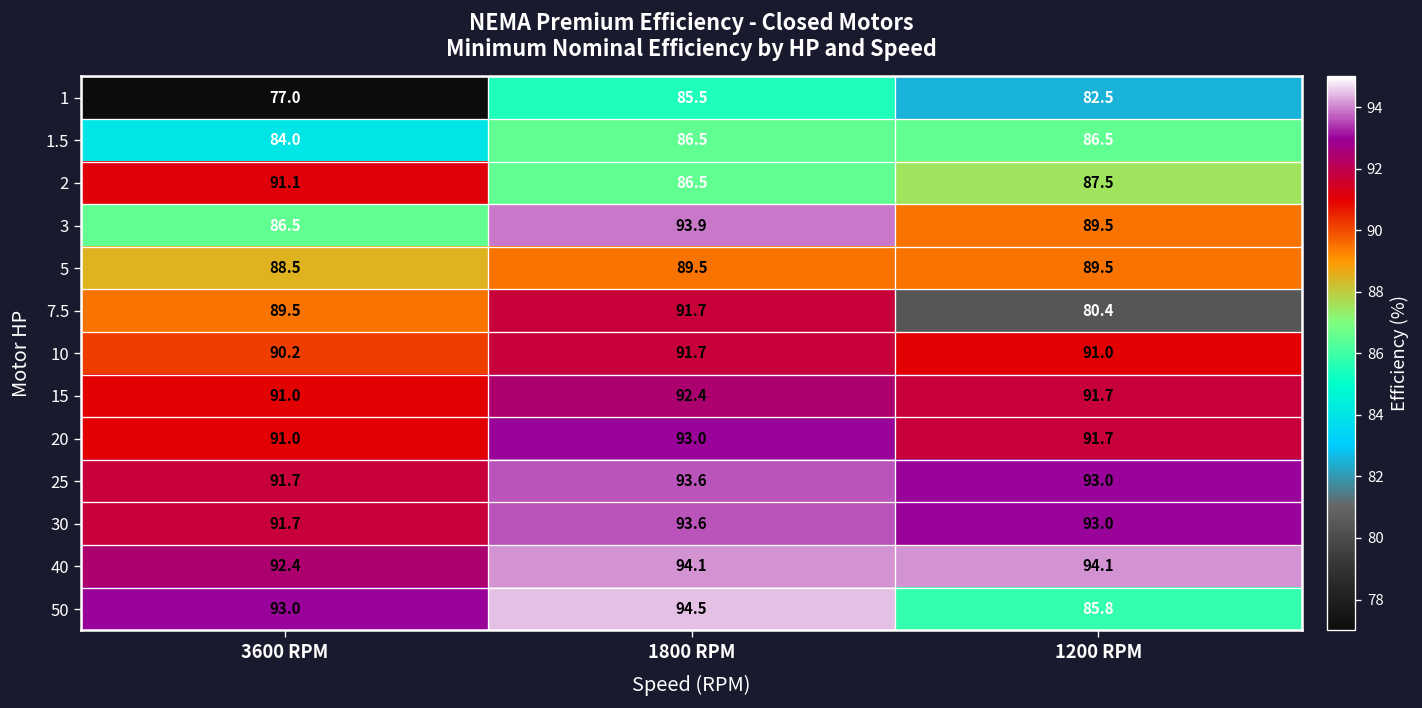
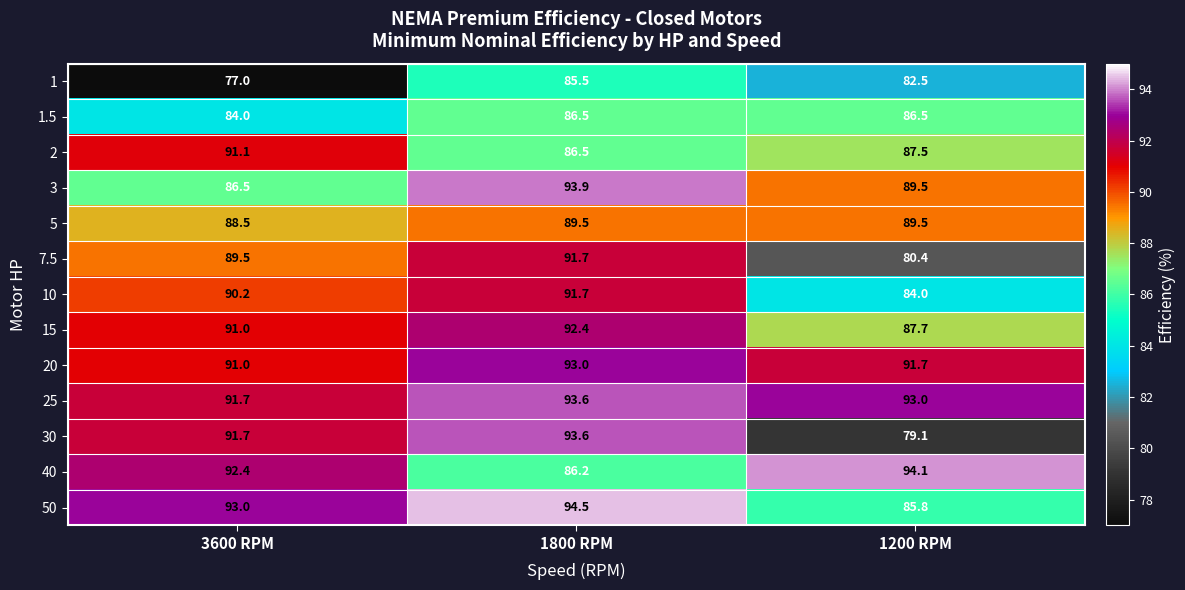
  {
    "1": {
      "3600 RPM": 77.0,
      "1800 RPM": 85.5,
      "1200 RPM": 82.5
    },
    "1.5": {
      "3600 RPM": 84.0,
      "1800 RPM": 86.5,
      "1200 RPM": 86.5
    },
    "2": {
      "3600 RPM": 91.1,
      "1800 RPM": 86.5,
      "1200 RPM": 87.5
    },
    "3": {
      "3600 RPM": 86.5,
      "1800 RPM": 93.9,
      "1200 RPM": 89.5
    },
    "5": {
      "3600 RPM": 88.5,
      "1800 RPM": 89.5,
      "1200 RPM": 89.5
    },
    "7.5": {
      "3600 RPM": 89.5,
      "1800 RPM": 91.7,
      "1200 RPM": 80.4
    },
    "10": {
      "3600 RPM": 90.2,
      "1800 RPM": 91.7,
-     "1200 RPM": 91.0
+     "1200 RPM": 84.0
    },
    "15": {
      "3600 RPM": 91.0,
      "1800 RPM": 92.4,
-     "1200 RPM": 91.7
+     "1200 RPM": 87.7
    },
    "20": {
      "3600 RPM": 91.0,
      "1800 RPM": 93.0,
      "1200 RPM": 91.7
    },
    "25": {
      "3600 RPM": 91.7,
      "1800 RPM": 93.6,
      "1200 RPM": 93.0
    },
    "30": {
      "3600 RPM": 91.7,
      "1800 RPM": 93.6,
-     "1200 RPM": 93.0
+     "1200 RPM": 79.1
    },
    "40": {
      "3600 RPM": 92.4,
-     "1800 RPM": 94.1,
+     "1800 RPM": 86.2,
      "1200 RPM": 94.1
    },
    "50": {
      "3600 RPM": 93.0,
      "1800 RPM": 94.5,
      "1200 RPM": 85.8
    }
  }
